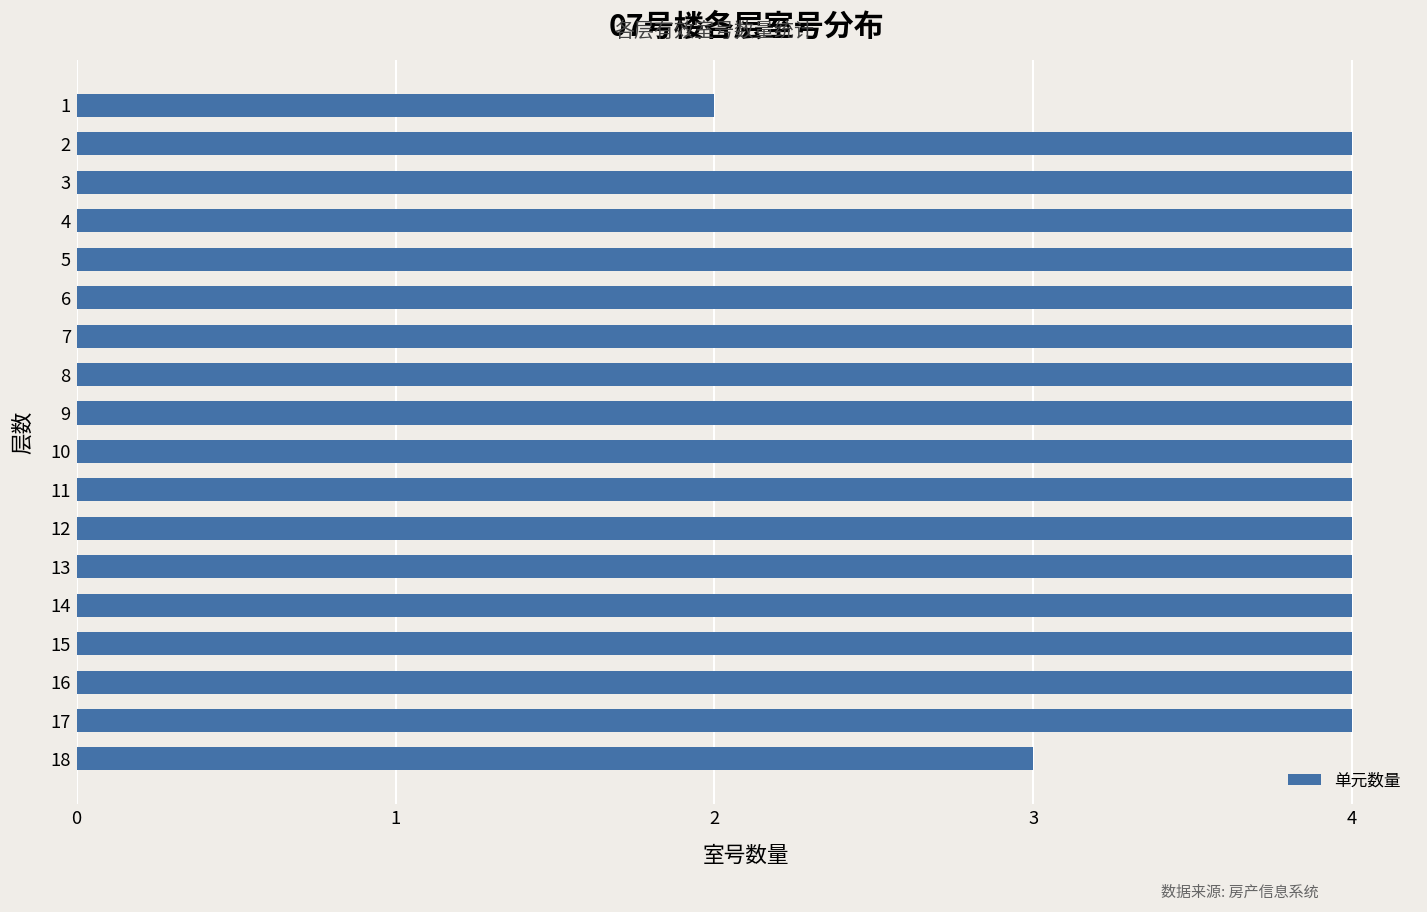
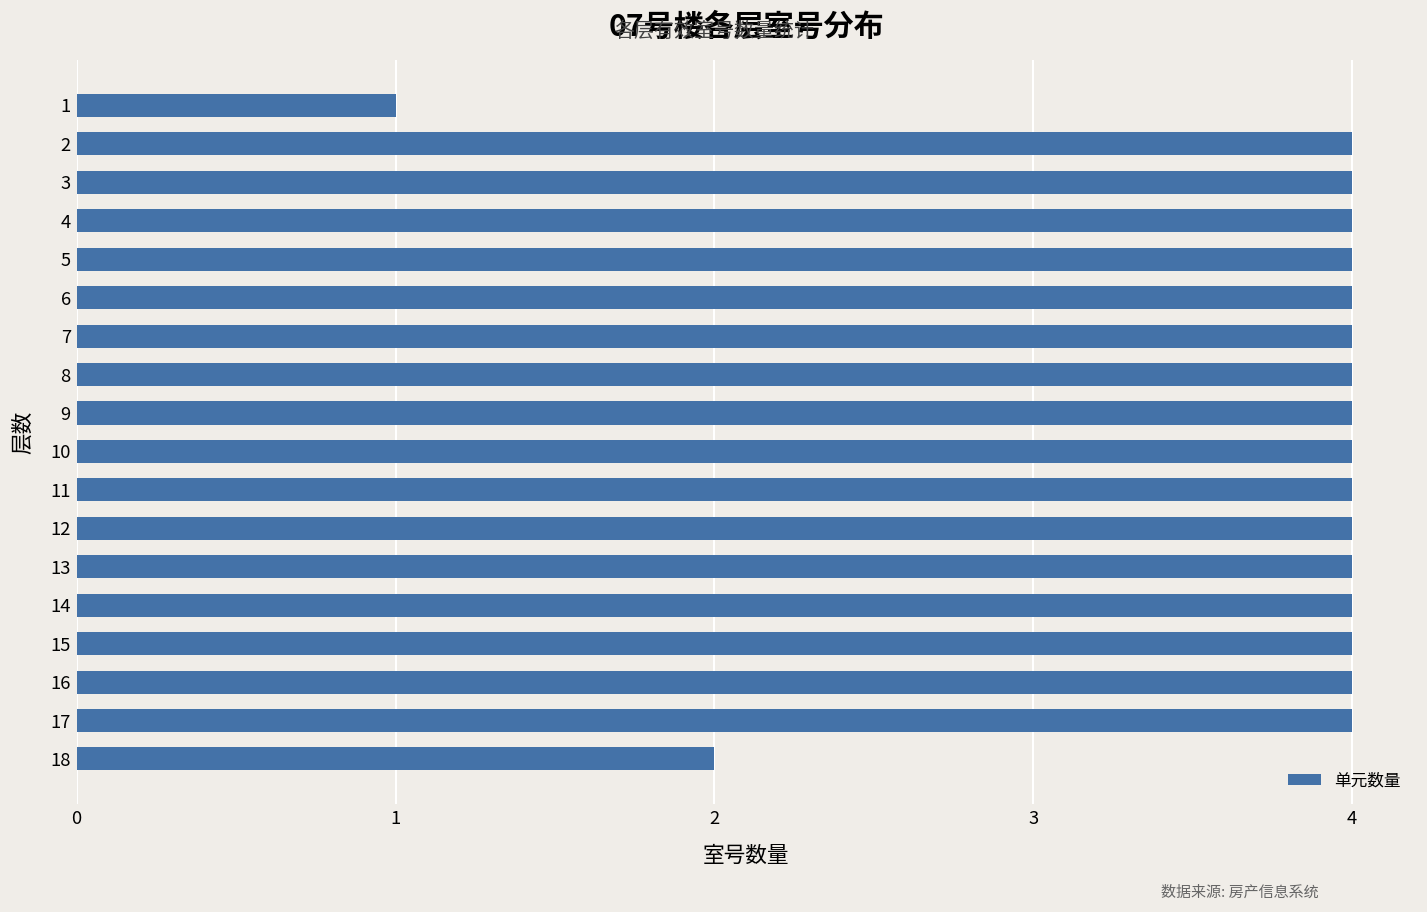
  {
-   "1": 2,
+   "1": 1,
    "2": 4,
    "3": 4,
    "4": 4,
    "5": 4,
    "6": 4,
    "7": 4,
    "8": 4,
    "9": 4,
    "10": 4,
    "11": 4,
    "12": 4,
    "13": 4,
    "14": 4,
    "15": 4,
    "16": 4,
    "17": 4,
-   "18": 3
+   "18": 2
  }
